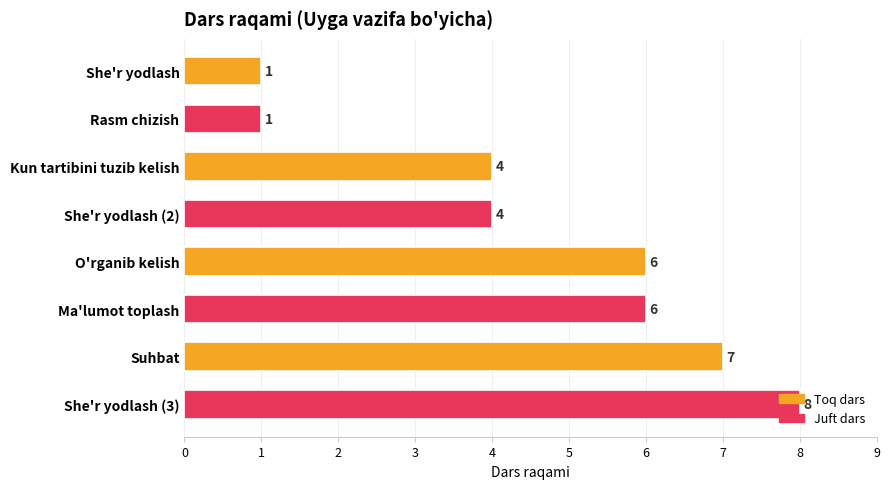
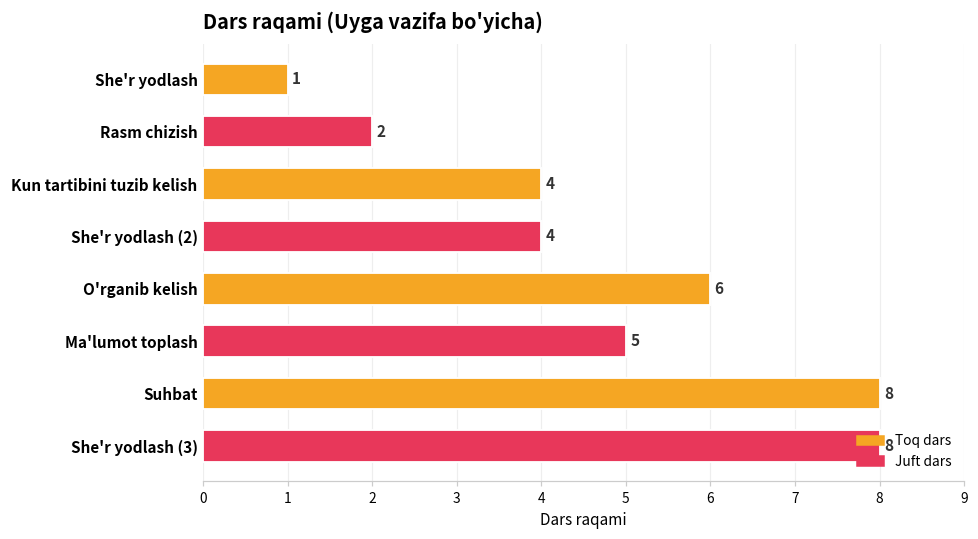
  {
    "She'r yodlash": 1,
-   "Rasm chizish": 1,
+   "Rasm chizish": 2,
    "Kun tartibini tuzib kelish": 4,
    "She'r yodlash (2)": 4,
    "O'rganib kelish": 6,
-   "Ma'lumot toplash": 6,
-   "Suhbat": 7,
+   "Ma'lumot toplash": 5,
+   "Suhbat": 8,
    "She'r yodlash (3)": 8
  }
